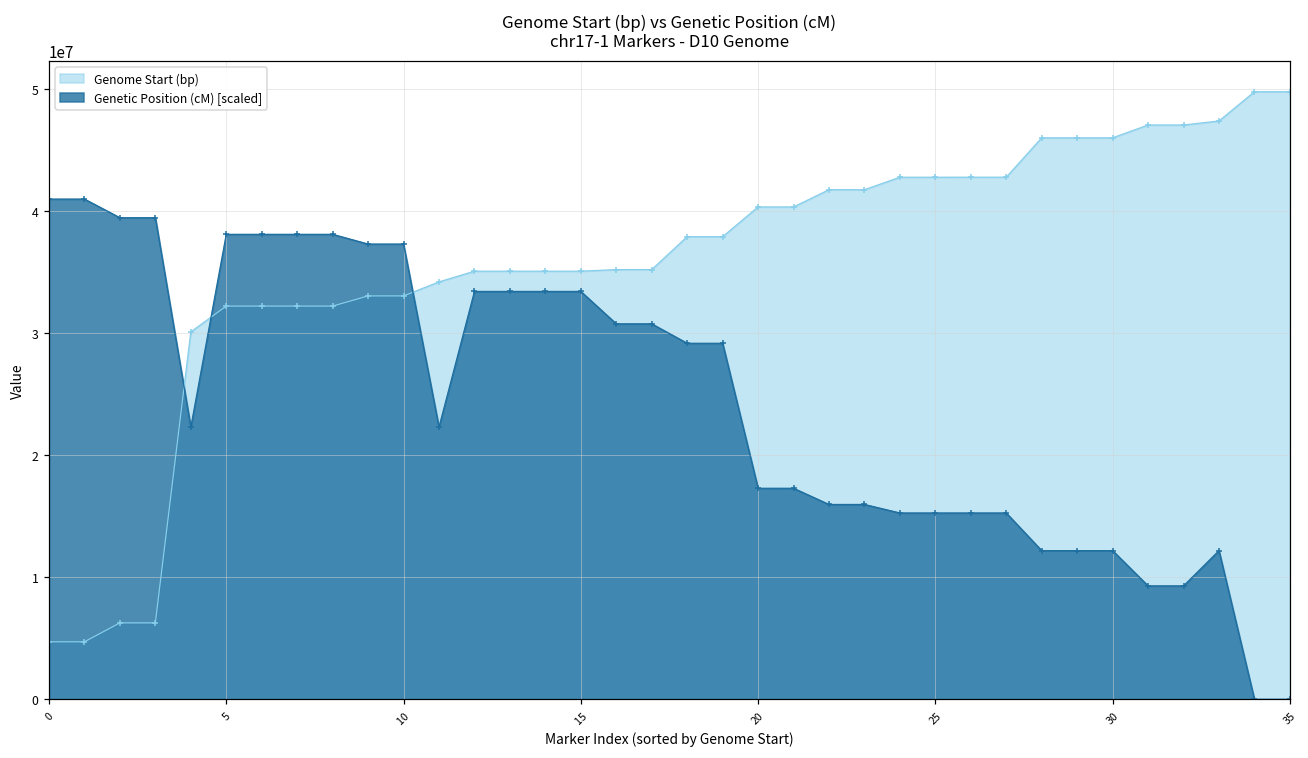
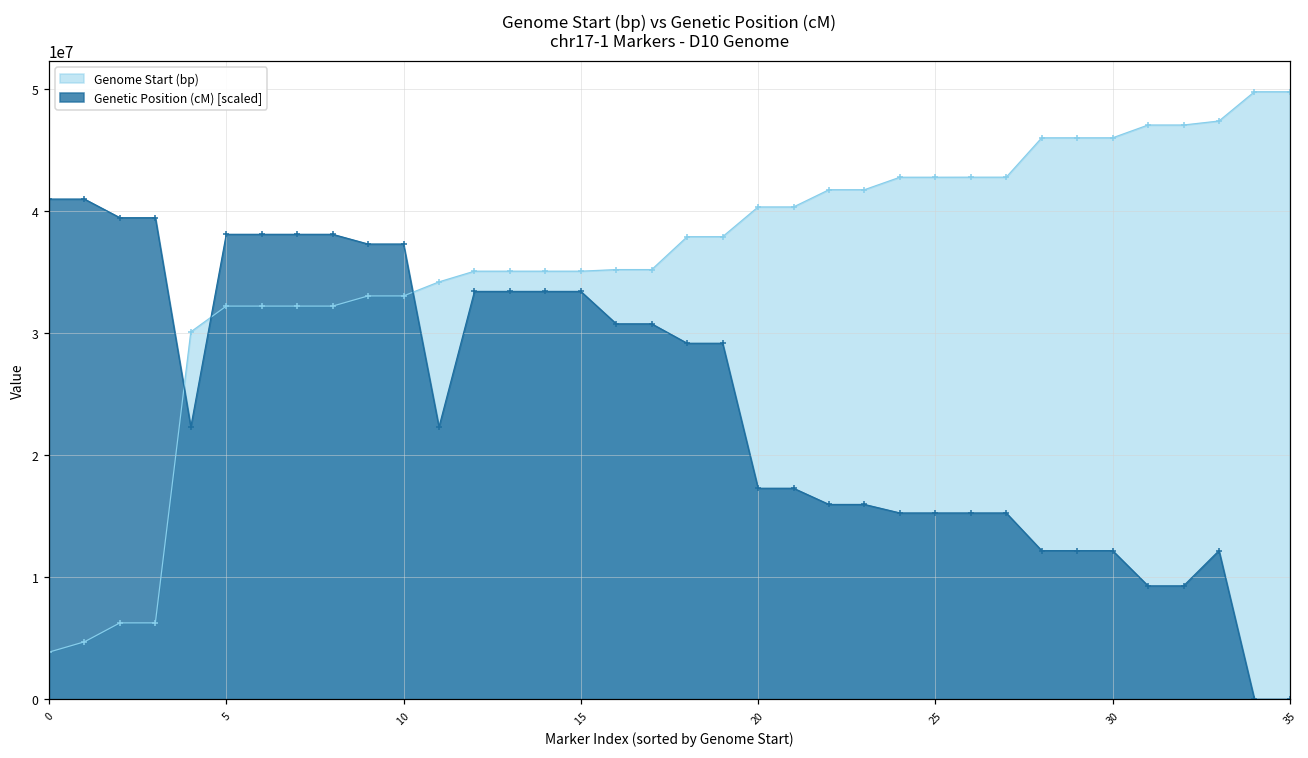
  {
    "Genome Start (bp)": {
-     "0": 4700000,
+     "0": 3900000,
      "5": 32200000,
      "10": 33100000,
      "15": 35100000,
      "20": 40300000,
      "25": 42800000,
      "30": 46000000,
      "35": 49800000
    },
    "Genetic Position (cM) [scaled]": {
      "0": 41000000,
      "5": 38100000,
      "10": 37300000,
      "15": 33400000,
      "20": 17300000,
      "25": 15300000,
      "30": 12200000,
      "35": 0
    }
  }
